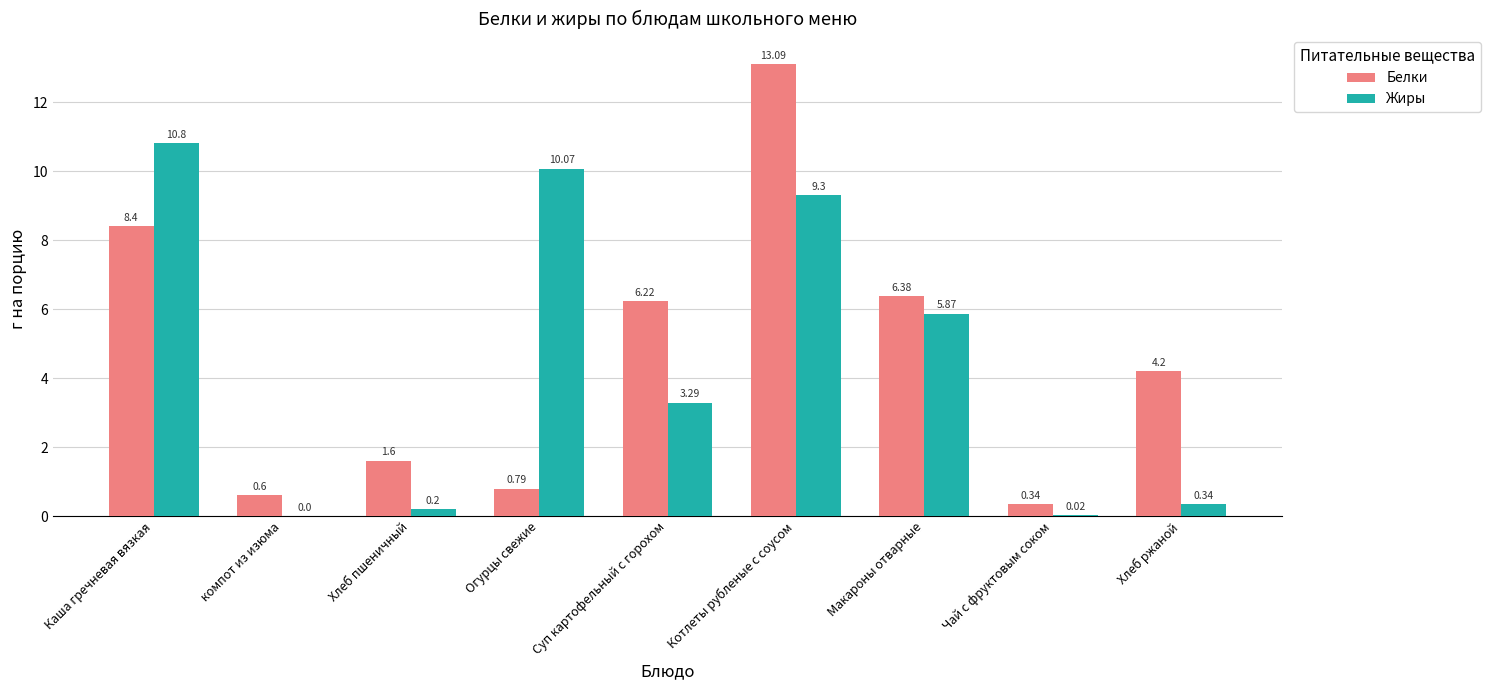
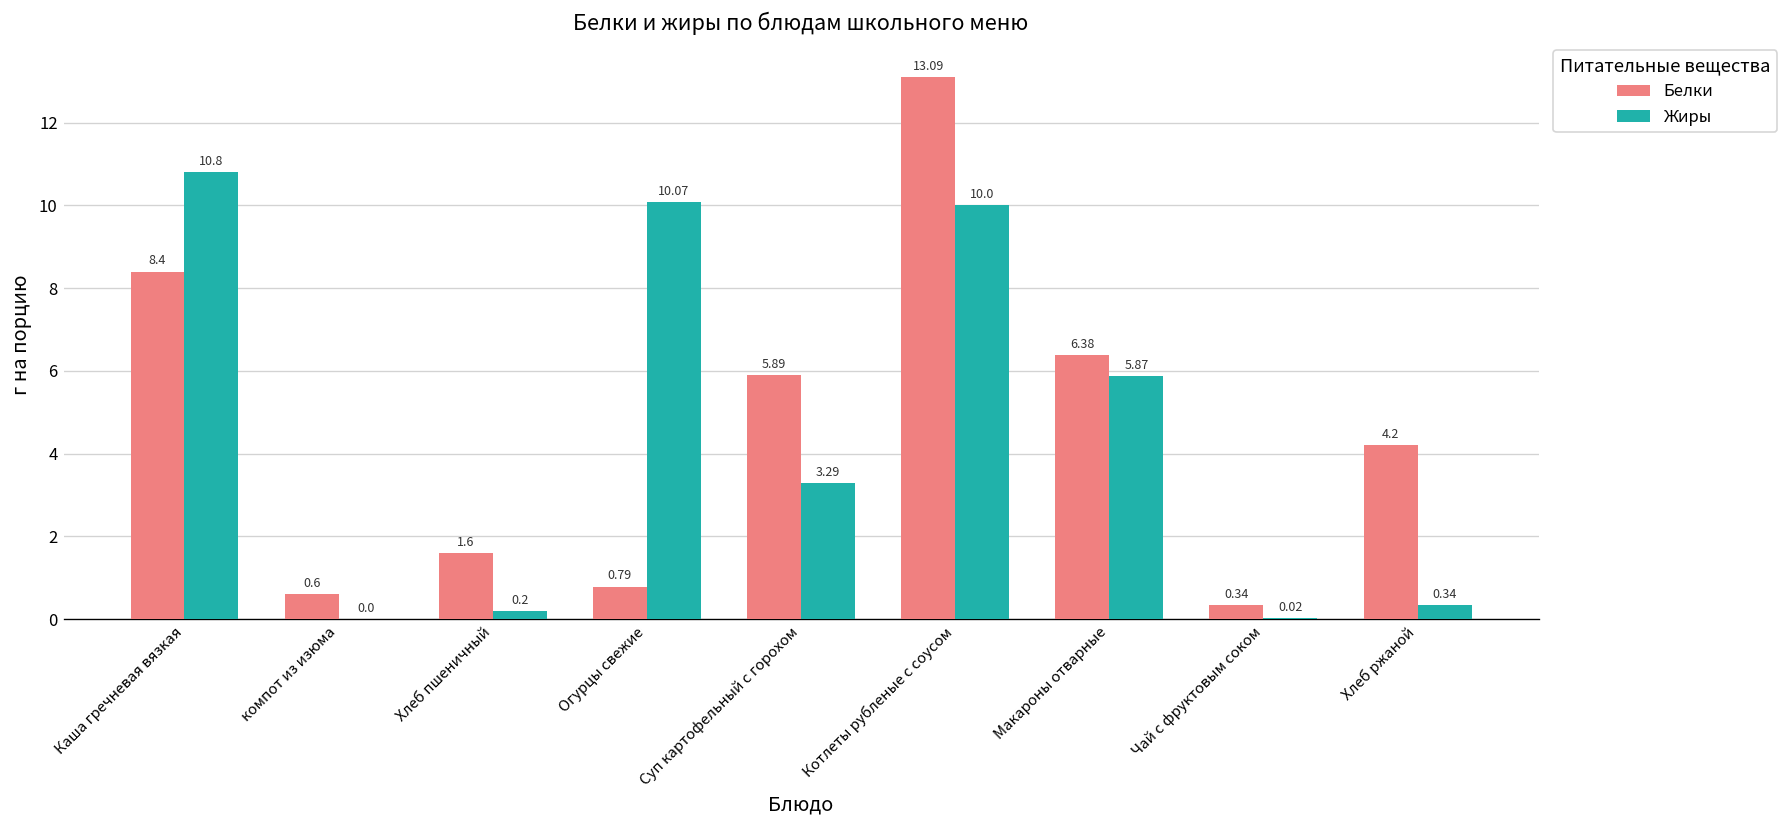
  {
    "Белки": {
      "Каша гречневая вязкая": 8.4,
      "компот из изюма": 0.6,
      "Хлеб пшеничный": 1.6,
      "Огурцы свежие": 0.79,
-     "Суп картофельный с горохом": 6.22,
+     "Суп картофельный с горохом": 5.89,
      "Котлеты рубленые с соусом": 13.09,
      "Макароны отварные": 6.38,
      "Чай с фруктовым соком": 0.34,
      "Хлеб ржаной": 4.2
    },
    "Жиры": {
      "Каша гречневая вязкая": 10.8,
      "компот из изюма": 0.0,
      "Хлеб пшеничный": 0.2,
      "Огурцы свежие": 10.07,
      "Суп картофельный с горохом": 3.29,
-     "Котлеты рубленые с соусом": 9.3,
+     "Котлеты рубленые с соусом": 10.0,
      "Макароны отварные": 5.87,
      "Чай с фруктовым соком": 0.02,
      "Хлеб ржаной": 0.34
    }
  }
